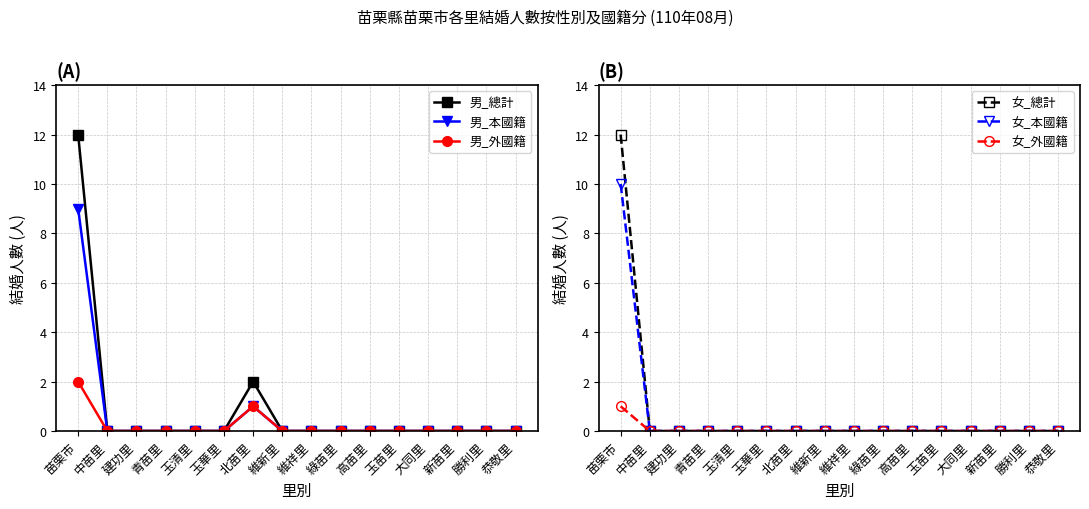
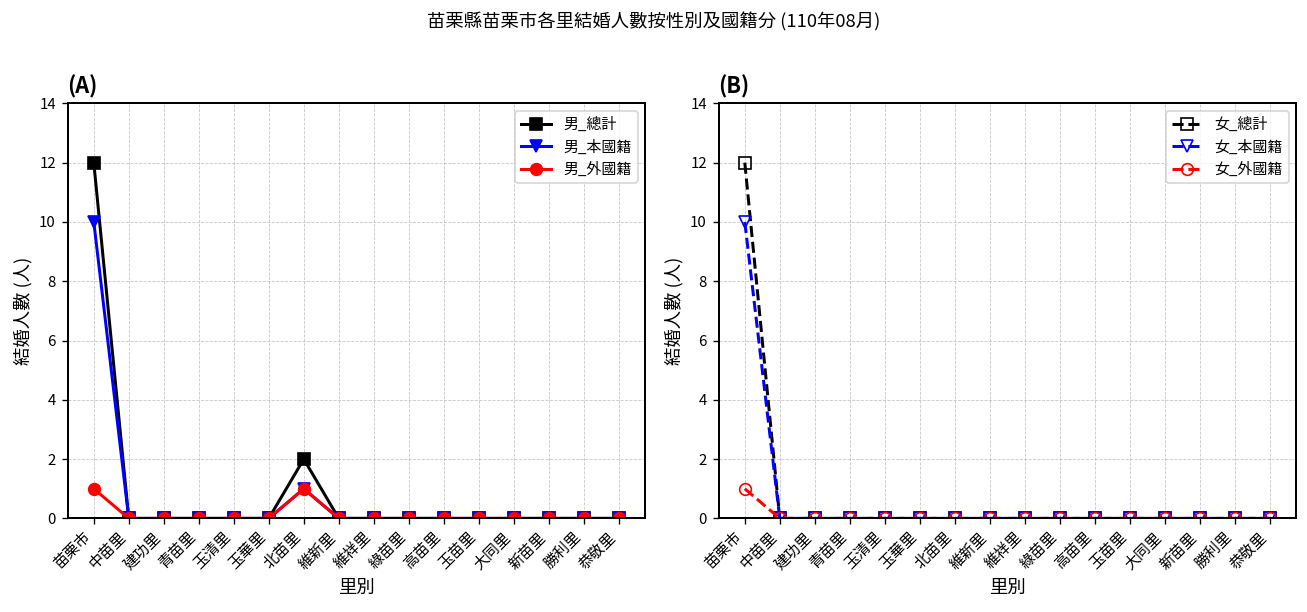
  {
    "(A)": {
      "男_總計": {
        "苗栗市": 12,
        "北苗里": 2
      },
      "男_本國籍": {
-       "苗栗市": 9
+       "苗栗市": 10
      },
      "男_外國籍": {
-       "苗栗市": 2
+       "苗栗市": 1
      }
    },
    "(B)": {
      "女_總計": {
        "苗栗市": 12.0
      },
      "女_本國籍": {
        "苗栗市": 10.0
      },
      "女_外國籍": {
        "苗栗市": 1.0
      }
    }
  }
